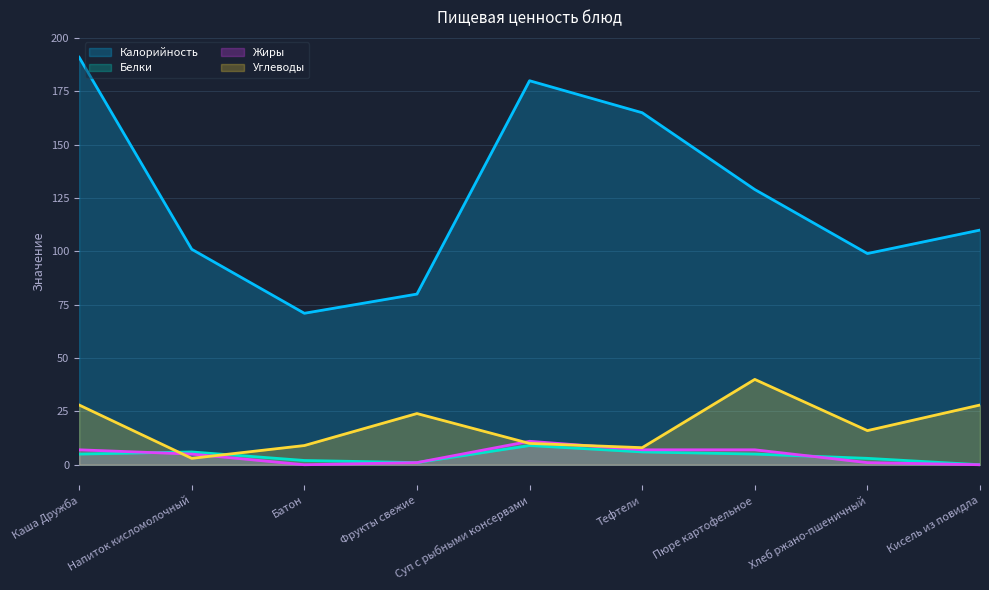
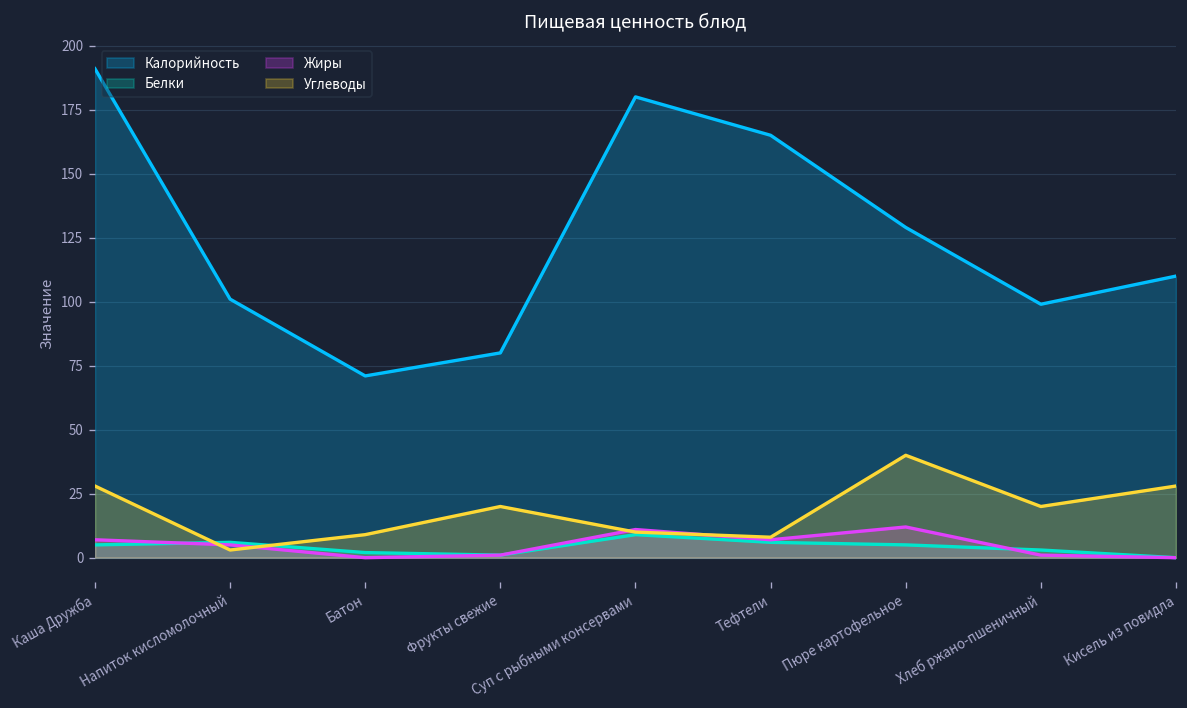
  {
    "Жиры": {
      "Каша Дружба": 7,
      "Батон": 0,
-     "Пюре картофельное": 7,
+     "Пюре картофельное": 12,
      "Хлеб ржано-пшеничный": 1
    },
    "Углеводы": {
      "Каша Дружба": 28,
      "Напиток кисломолочный": 3,
      "Батон": 9,
-     "Фрукты свежие": 24,
+     "Фрукты свежие": 20,
      "Пюре картофельное": 40,
-     "Хлеб ржано-пшеничный": 16,
+     "Хлеб ржано-пшеничный": 20,
      "Кисель из повидла": 28
    }
  }
